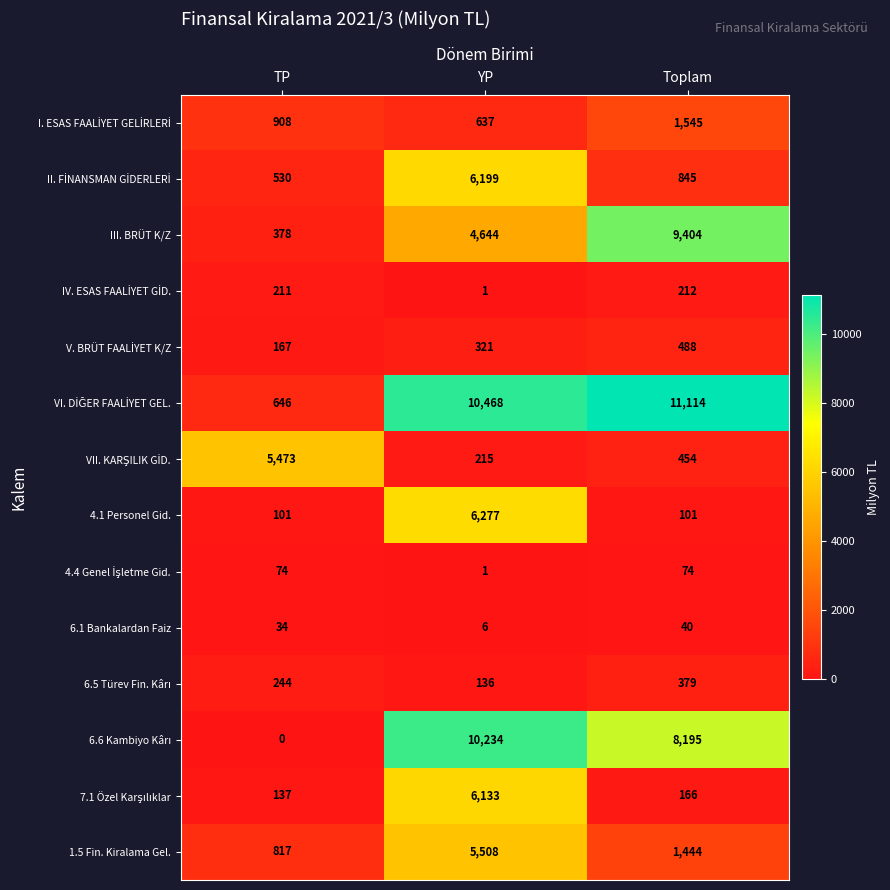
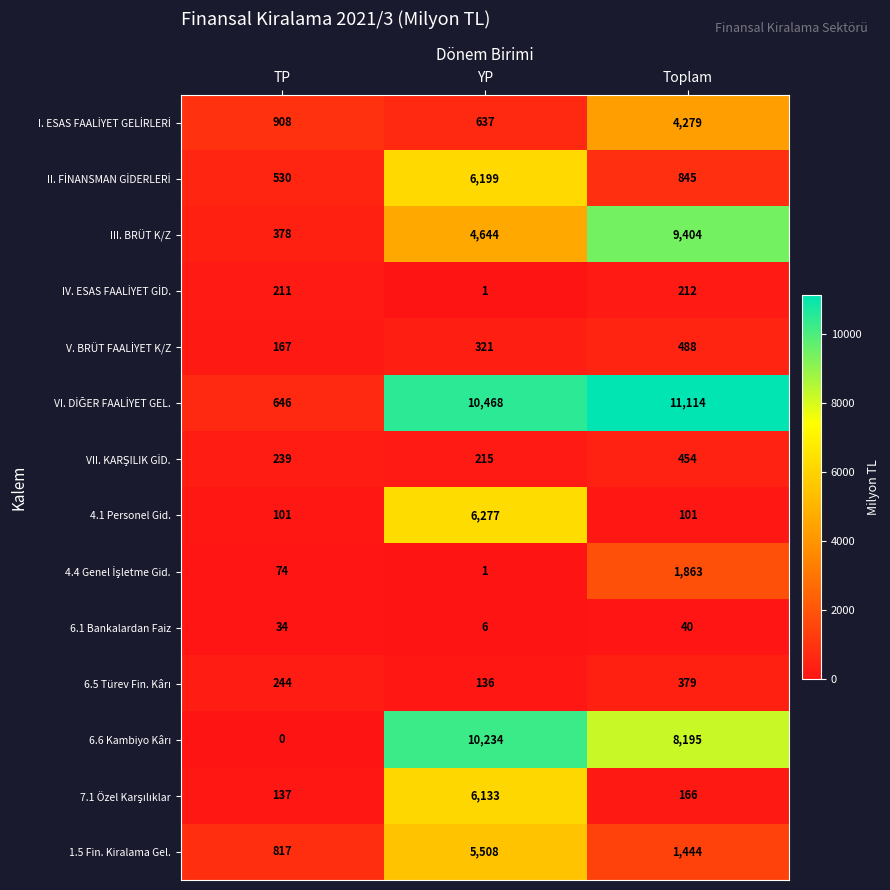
  {
    "I. ESAS FAALİYET GELİRLERİ": {
      "TP": "908",
      "YP": "637",
-     "Toplam": "1,545"
+     "Toplam": "4,279"
    },
    "II. FİNANSMAN GİDERLERİ": {
      "TP": "530",
      "YP": "6,199",
      "Toplam": "845"
    },
    "III. BRÜT K/Z": {
      "TP": "378",
      "YP": "4,644",
      "Toplam": "9,404"
    },
    "IV. ESAS FAALİYET GİD.": {
      "TP": "211",
      "YP": "1",
      "Toplam": "212"
    },
    "V. BRÜT FAALİYET K/Z": {
      "TP": "167",
      "YP": "321",
      "Toplam": "488"
    },
    "VI. DİĞER FAALİYET GEL.": {
      "TP": "646",
      "YP": "10,468",
      "Toplam": "11,114"
    },
    "VII. KARŞILIK GİD.": {
-     "TP": "5,473",
+     "TP": "239",
      "YP": "215",
      "Toplam": "454"
    },
    "4.1 Personel Gid.": {
      "TP": "101",
      "YP": "6,277",
      "Toplam": "101"
    },
    "4.4 Genel İşletme Gid.": {
      "TP": "74",
      "YP": "1",
-     "Toplam": "74"
+     "Toplam": "1,863"
    },
    "6.1 Bankalardan Faiz": {
      "TP": "34",
      "YP": "6",
      "Toplam": "40"
    },
    "6.5 Türev Fin. Kârı": {
      "TP": "244",
      "YP": "136",
      "Toplam": "379"
    },
    "6.6 Kambiyo Kârı": {
      "TP": "0",
      "YP": "10,234",
      "Toplam": "8,195"
    },
    "7.1 Özel Karşılıklar": {
      "TP": "137",
      "YP": "6,133",
      "Toplam": "166"
    },
    "1.5 Fin. Kiralama Gel.": {
      "TP": "817",
      "YP": "5,508",
      "Toplam": "1,444"
    }
  }
